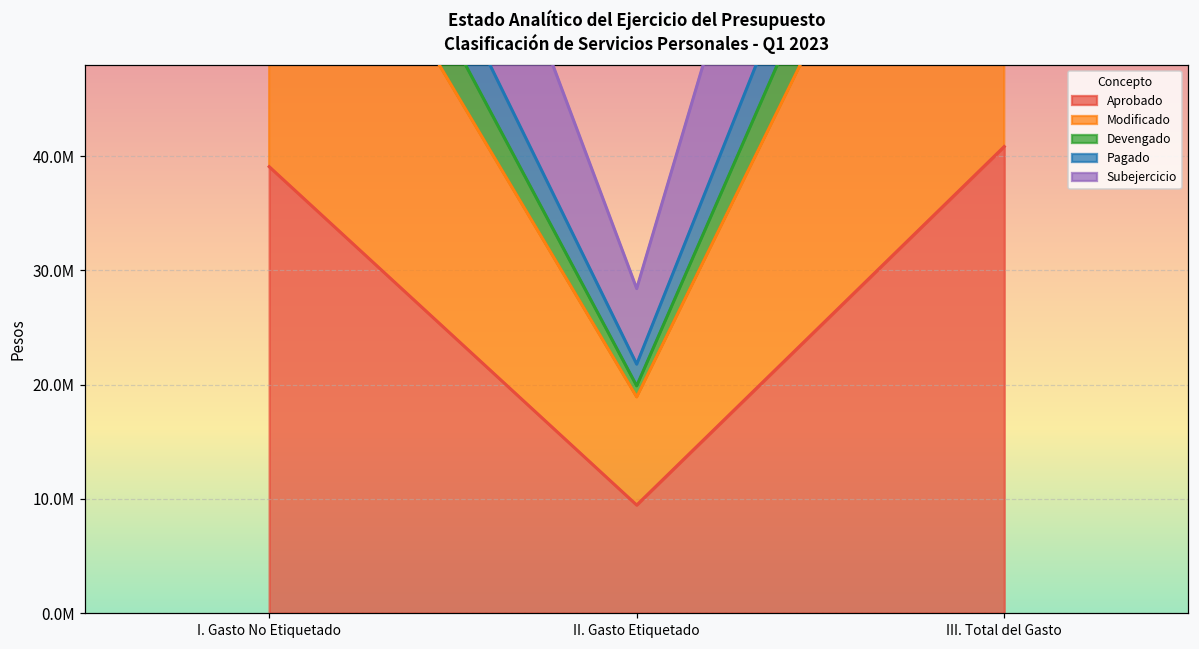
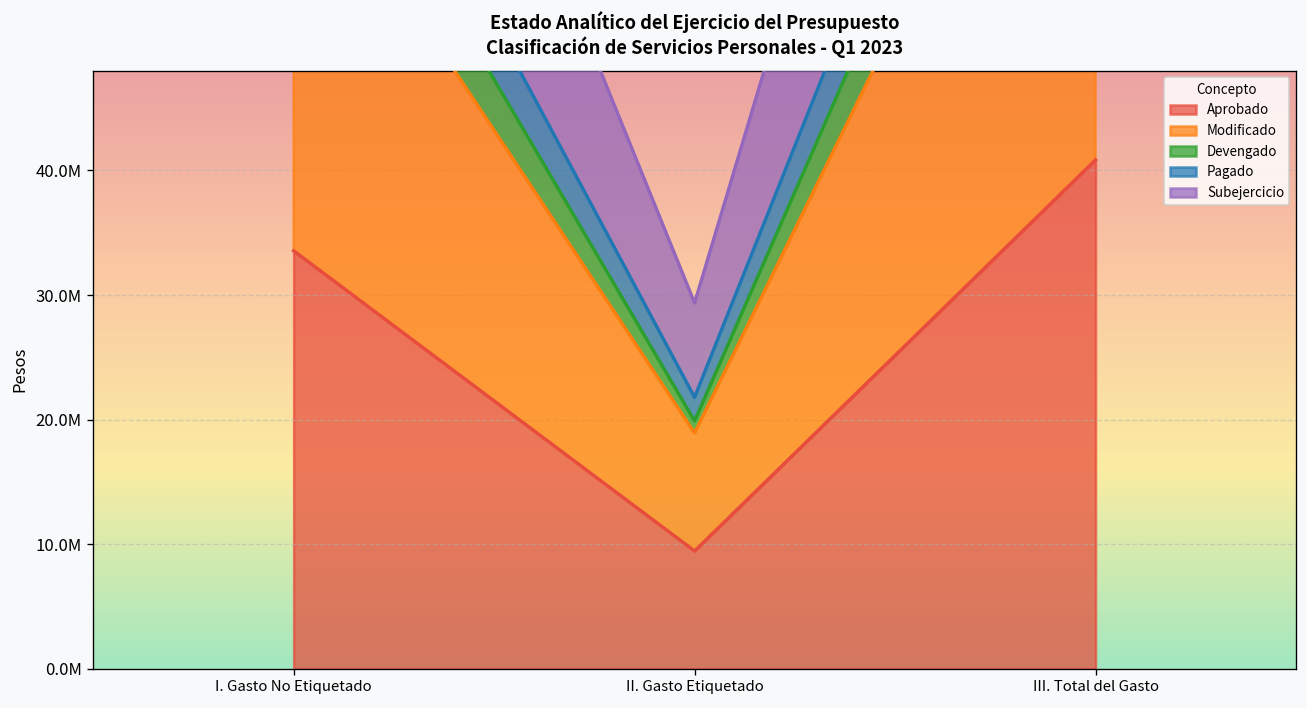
  {
    "Aprobado": {
-     "I. Gasto No Etiquetado": 39100000,
+     "I. Gasto No Etiquetado": 33600000,
      "II. Gasto Etiquetado": 9500000,
      "III. Total del Gasto": 40900000
    },
    "Modificado": {
      "II. Gasto Etiquetado": 9500000
    },
    "Devengado": {
      "II. Gasto Etiquetado": 1000000
    },
    "Pagado": {
      "II. Gasto Etiquetado": 1900000
    },
    "Subejercicio": {
-     "II. Gasto Etiquetado": 6600000
+     "II. Gasto Etiquetado": 7600000
    }
  }
